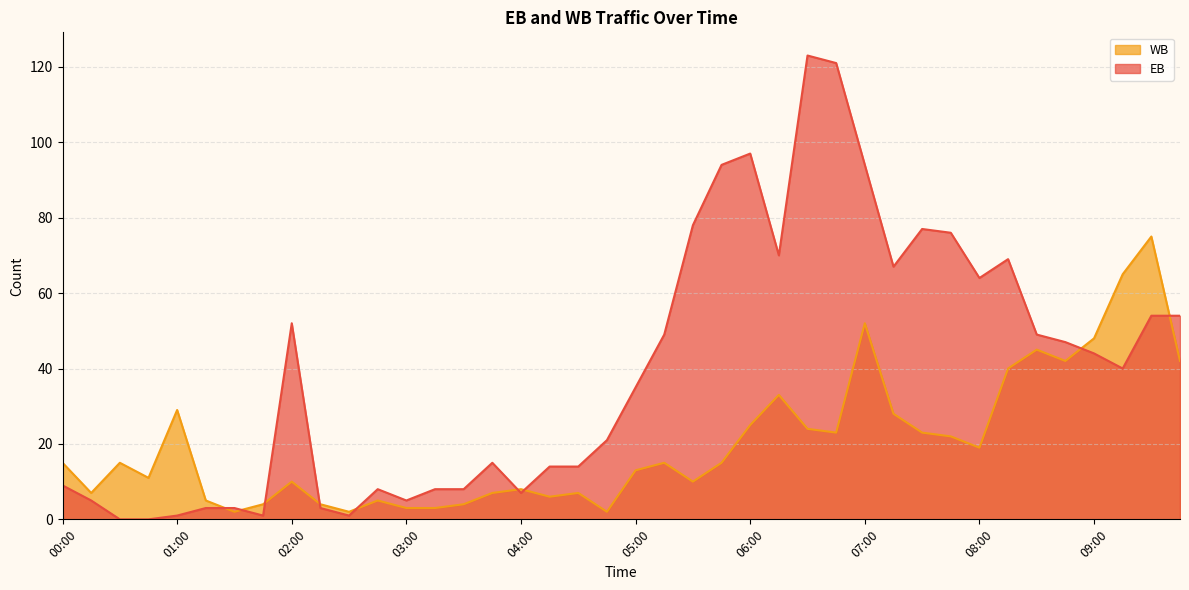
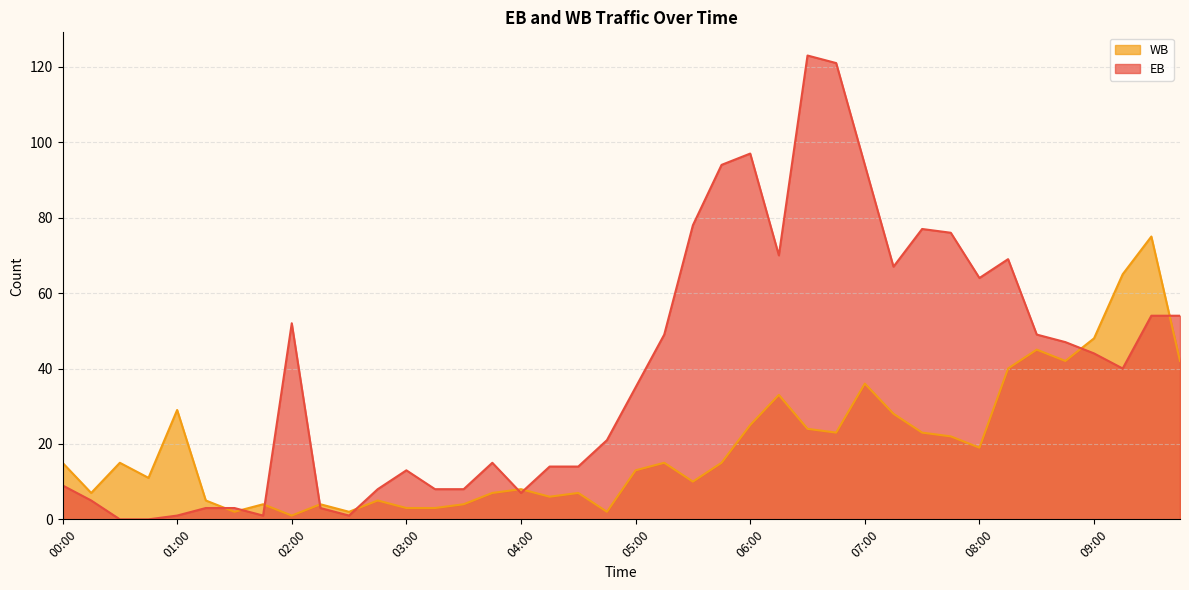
  {
    "WB": {
      "00:00": 15,
      "01:00": 29,
-     "02:00": 10,
+     "02:00": 1,
      "03:00": 3,
      "04:00": 8,
      "05:00": 13,
      "06:00": 25,
-     "07:00": 52,
+     "07:00": 36,
      "08:00": 19,
      "09:00": 48
    },
    "EB": {
      "00:00": 9,
      "01:00": 1,
      "02:00": 52,
-     "03:00": 5,
+     "03:00": 13,
      "04:00": 7,
      "05:00": 35,
      "06:00": 97,
      "07:00": 94,
      "08:00": 64,
      "09:00": 44
    }
  }
